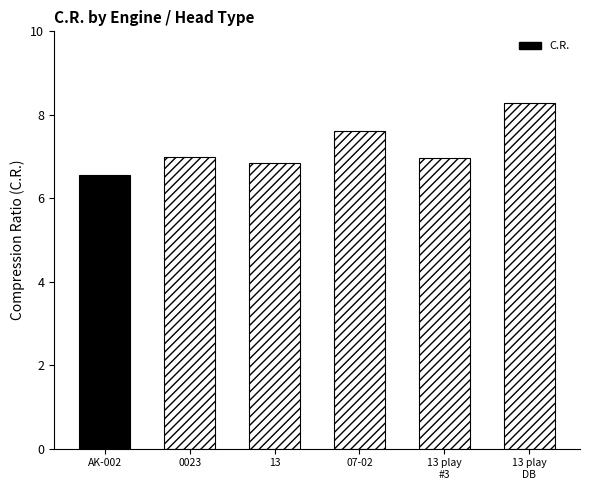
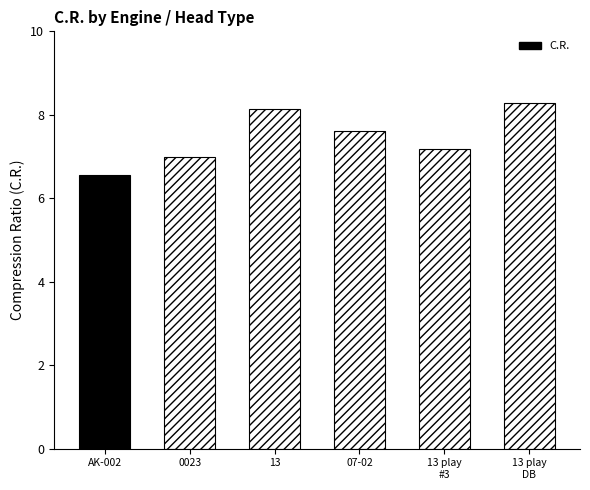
  {
    "AK-002": 6.5,
    "0023": 7.0,
-   "13": 6.8,
+   "13": 8.1,
    "07-02": 7.6,
-   "13 play #3": 7.0,
+   "13 play #3": 7.2,
    "13 play DB": 8.3
  }
